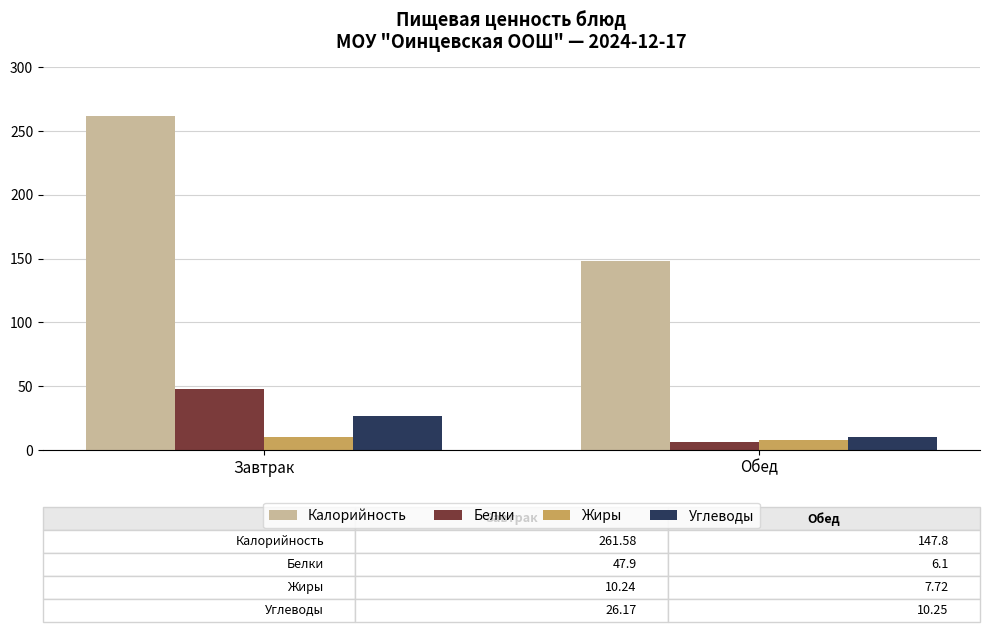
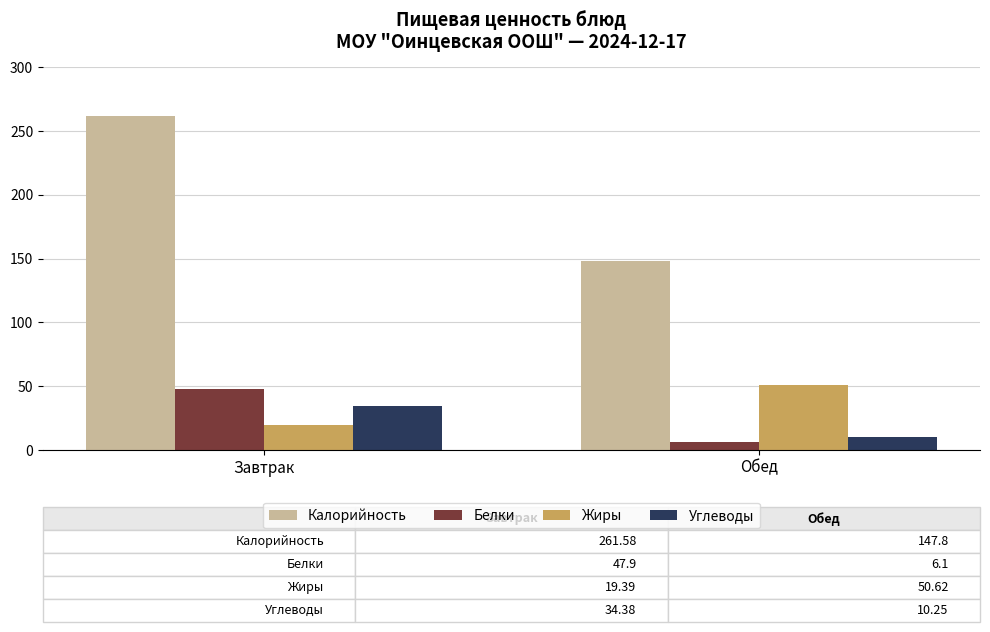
  {
    "Калорийность": {
      "Завтрак": 262,
      "Обед": 148
    },
    "Белки": {
      "Завтрак": 48,
      "Обед": 6
    },
    "Жиры": {
-     "Завтрак": 10.24,
-     "Обед": 7.72
+     "Завтрак": 19.39,
+     "Обед": 50.62
    },
    "Углеводы": {
-     "Завтрак": 26.17
+     "Завтрак": 34.38
    }
  }
